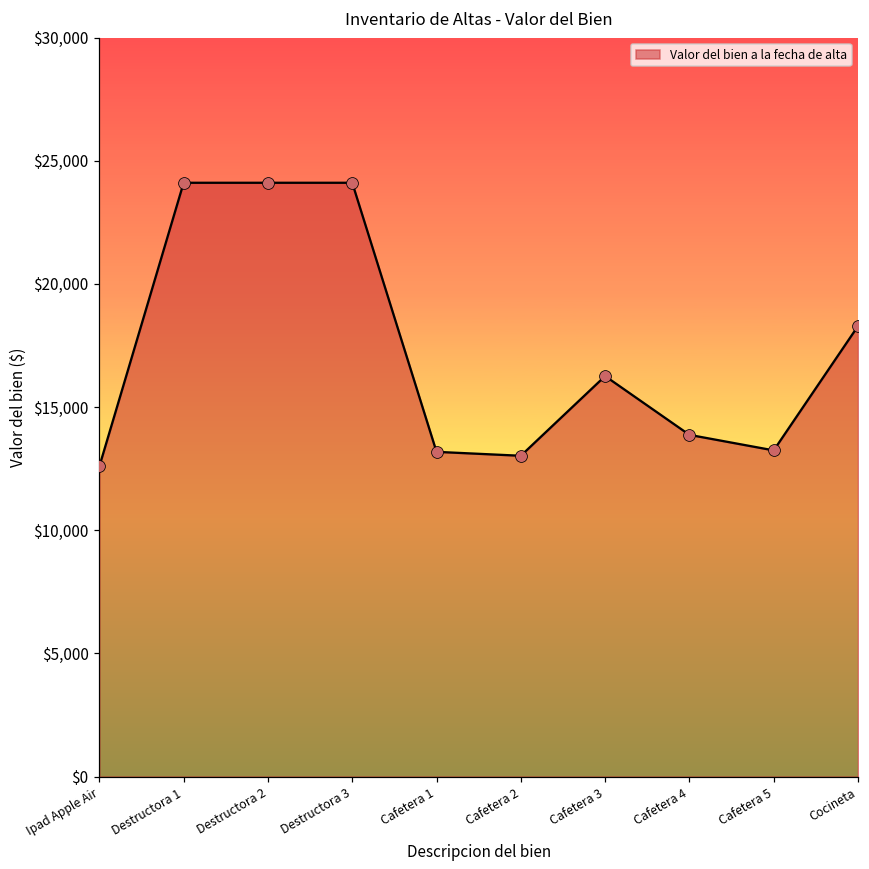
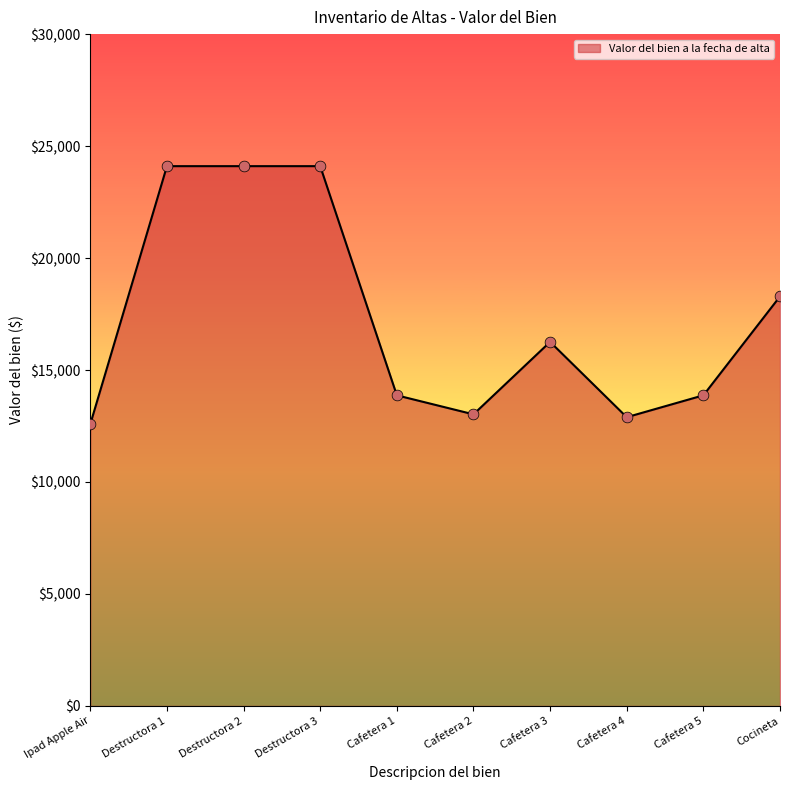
  {
    "Ipad Apple Air": "$12,600",
    "Destructora 1": "$24,100",
    "Destructora 2": "$24,100",
    "Destructora 3": "$24,100",
-   "Cafetera 1": "$13,200",
+   "Cafetera 1": "$13,900",
    "Cafetera 2": "$13,000",
    "Cafetera 3": "$16,300",
-   "Cafetera 4": "$13,900",
-   "Cafetera 5": "$13,200",
+   "Cafetera 4": "$12,900",
+   "Cafetera 5": "$13,900",
    "Cocineta": "$18,300"
  }
